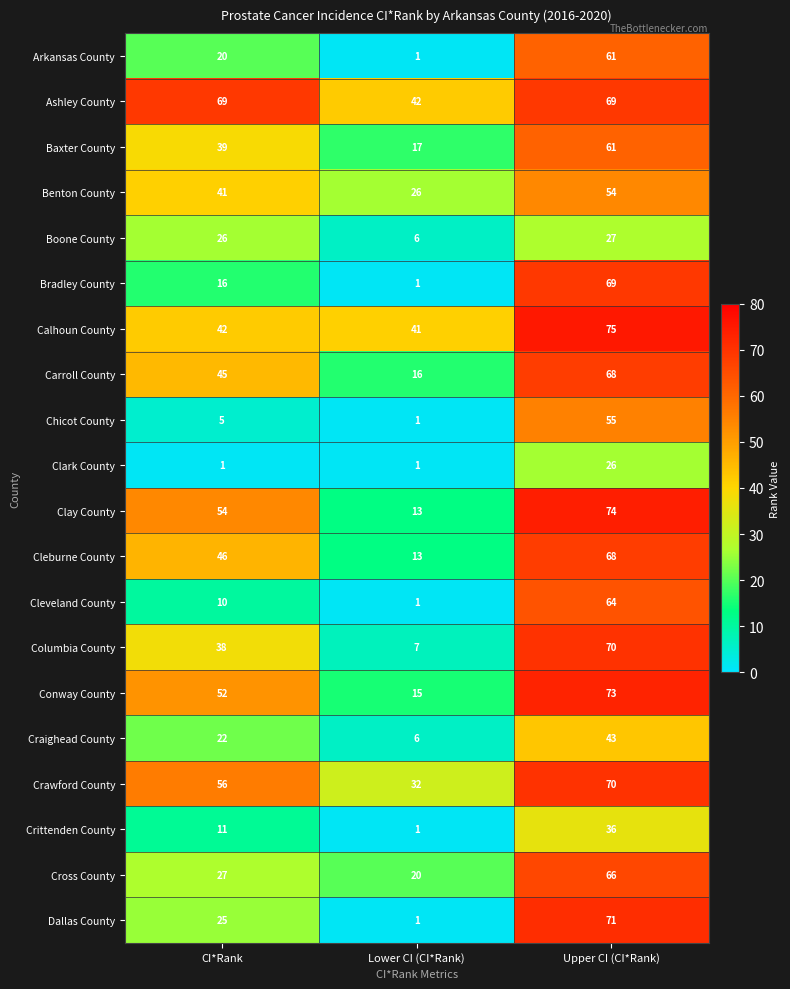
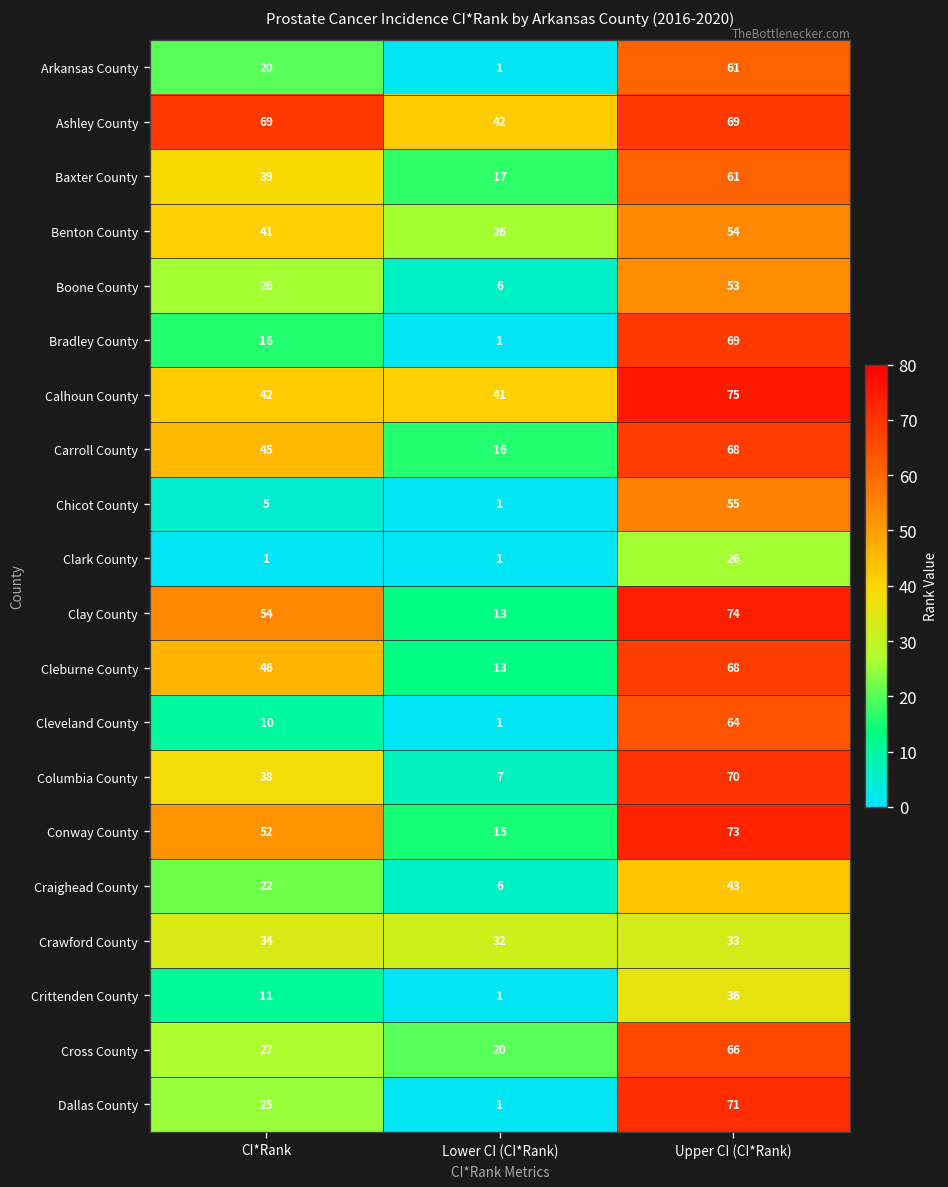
  {
    "Arkansas County": {
      "CI*Rank": 20,
      "Lower CI (CI*Rank)": 1,
      "Upper CI (CI*Rank)": 61
    },
    "Ashley County": {
      "CI*Rank": 69,
      "Lower CI (CI*Rank)": 42,
      "Upper CI (CI*Rank)": 69
    },
    "Baxter County": {
      "CI*Rank": 39,
      "Lower CI (CI*Rank)": 17,
      "Upper CI (CI*Rank)": 61
    },
    "Benton County": {
      "CI*Rank": 41,
      "Lower CI (CI*Rank)": 26,
      "Upper CI (CI*Rank)": 54
    },
    "Boone County": {
      "CI*Rank": 26,
      "Lower CI (CI*Rank)": 6,
-     "Upper CI (CI*Rank)": 27
+     "Upper CI (CI*Rank)": 53
    },
    "Bradley County": {
      "CI*Rank": 16,
      "Lower CI (CI*Rank)": 1,
      "Upper CI (CI*Rank)": 69
    },
    "Calhoun County": {
      "CI*Rank": 42,
      "Lower CI (CI*Rank)": 41,
      "Upper CI (CI*Rank)": 75
    },
    "Carroll County": {
      "CI*Rank": 45,
      "Lower CI (CI*Rank)": 16,
      "Upper CI (CI*Rank)": 68
    },
    "Chicot County": {
      "CI*Rank": 5,
      "Lower CI (CI*Rank)": 1,
      "Upper CI (CI*Rank)": 55
    },
    "Clark County": {
      "CI*Rank": 1,
      "Lower CI (CI*Rank)": 1,
      "Upper CI (CI*Rank)": 26
    },
    "Clay County": {
      "CI*Rank": 54,
      "Lower CI (CI*Rank)": 13,
      "Upper CI (CI*Rank)": 74
    },
    "Cleburne County": {
      "CI*Rank": 46,
      "Lower CI (CI*Rank)": 13,
      "Upper CI (CI*Rank)": 68
    },
    "Cleveland County": {
      "CI*Rank": 10,
      "Lower CI (CI*Rank)": 1,
      "Upper CI (CI*Rank)": 64
    },
    "Columbia County": {
      "CI*Rank": 38,
      "Lower CI (CI*Rank)": 7,
      "Upper CI (CI*Rank)": 70
    },
    "Conway County": {
      "CI*Rank": 52,
      "Lower CI (CI*Rank)": 15,
      "Upper CI (CI*Rank)": 73
    },
    "Craighead County": {
      "CI*Rank": 22,
      "Lower CI (CI*Rank)": 6,
      "Upper CI (CI*Rank)": 43
    },
    "Crawford County": {
-     "CI*Rank": 56,
+     "CI*Rank": 34,
      "Lower CI (CI*Rank)": 32,
-     "Upper CI (CI*Rank)": 70
+     "Upper CI (CI*Rank)": 33
    },
    "Crittenden County": {
      "CI*Rank": 11,
      "Lower CI (CI*Rank)": 1,
      "Upper CI (CI*Rank)": 36
    },
    "Cross County": {
      "CI*Rank": 27,
      "Lower CI (CI*Rank)": 20,
      "Upper CI (CI*Rank)": 66
    },
    "Dallas County": {
      "CI*Rank": 25,
      "Lower CI (CI*Rank)": 1,
      "Upper CI (CI*Rank)": 71
    }
  }
